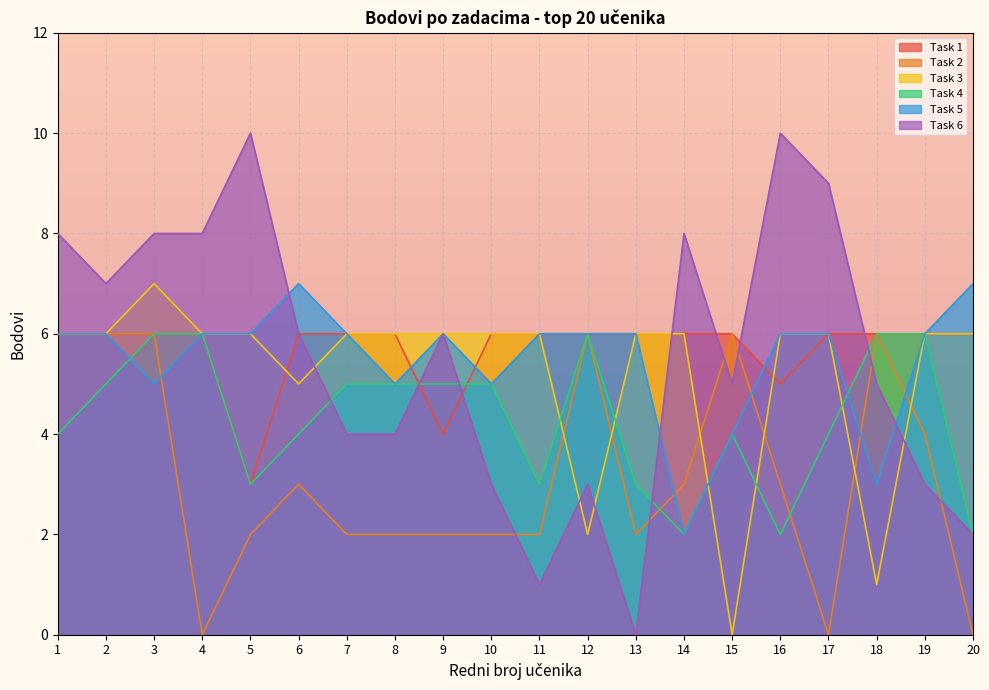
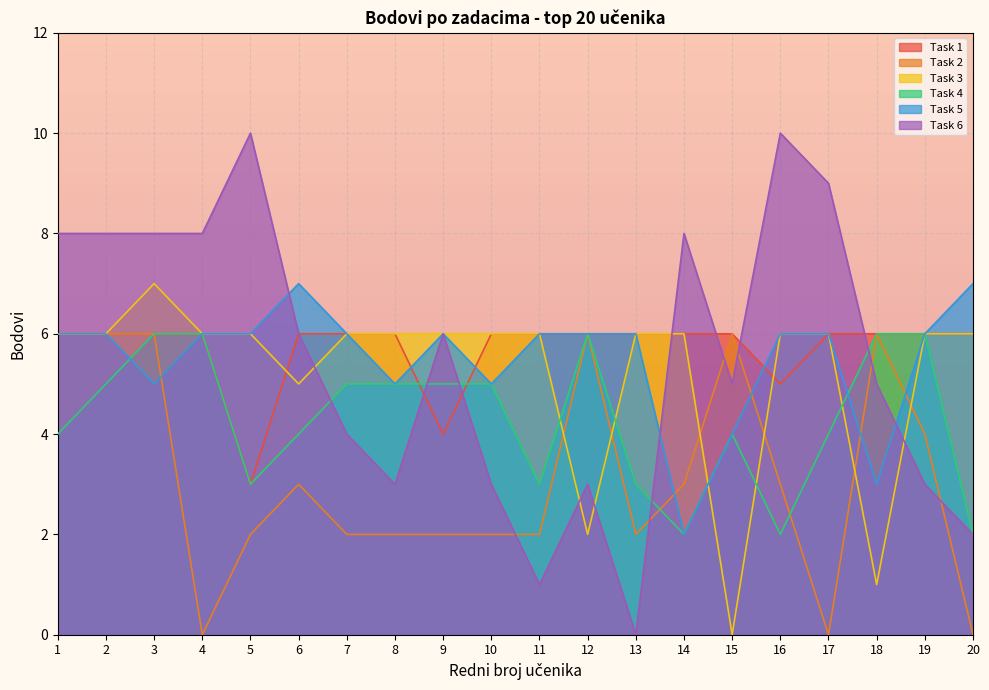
  {
    "Task 3": {
      "3": 7,
      "6": 5,
      "12": 2,
      "15": 0,
      "18": 1
    },
    "Task 4": {
      "1": 4,
      "2": 5,
      "6": 4,
      "7": 5,
      "9": 5,
      "11": 3,
      "13": 3,
      "16": 2,
      "17": 4
    },
    "Task 5": {
      "3": 5,
      "6": 7,
      "18": 3,
      "20": 7
    },
    "Task 6": {
      "1": 8,
-     "2": 7,
+     "2": 8,
      "3": 8,
      "4": 8,
      "5": 10,
      "7": 4,
-     "8": 4,
+     "8": 3,
      "10": 3,
      "11": 1,
      "12": 3,
      "13": 0,
      "14": 8,
      "15": 5,
      "16": 10,
      "17": 9,
      "18": 5,
      "19": 3
    }
  }
